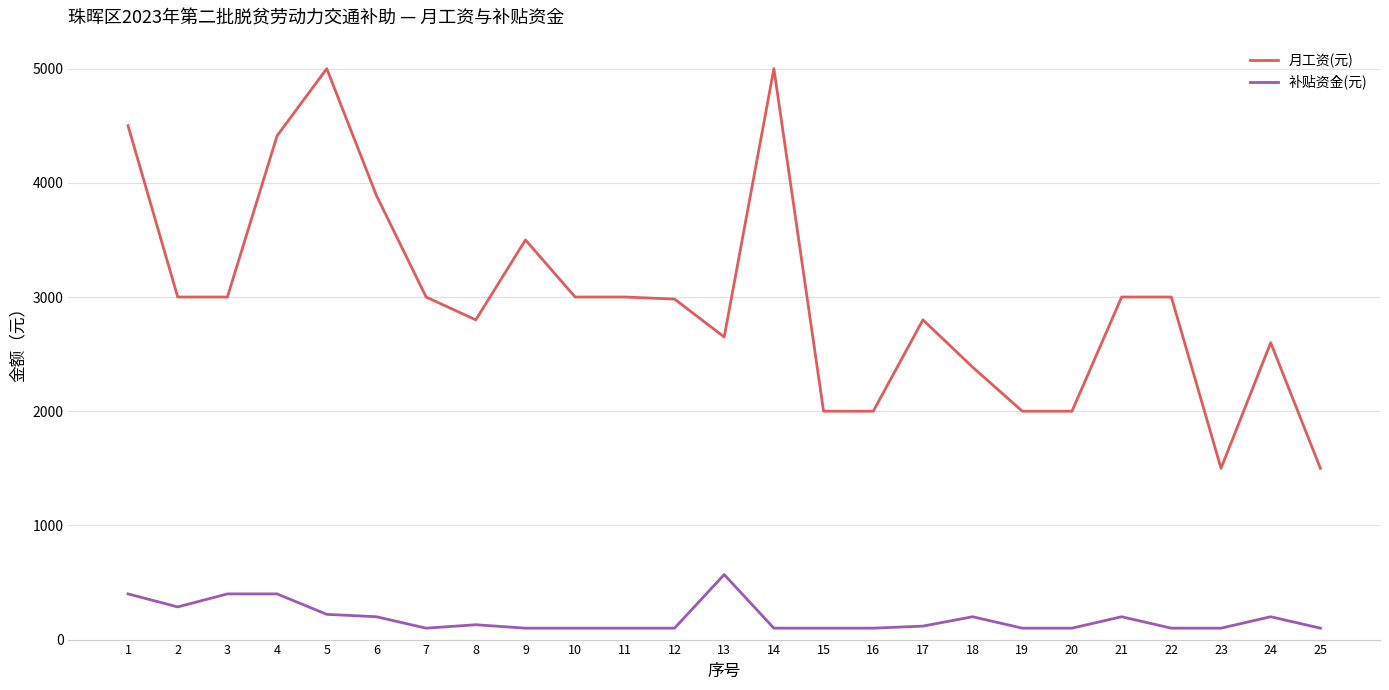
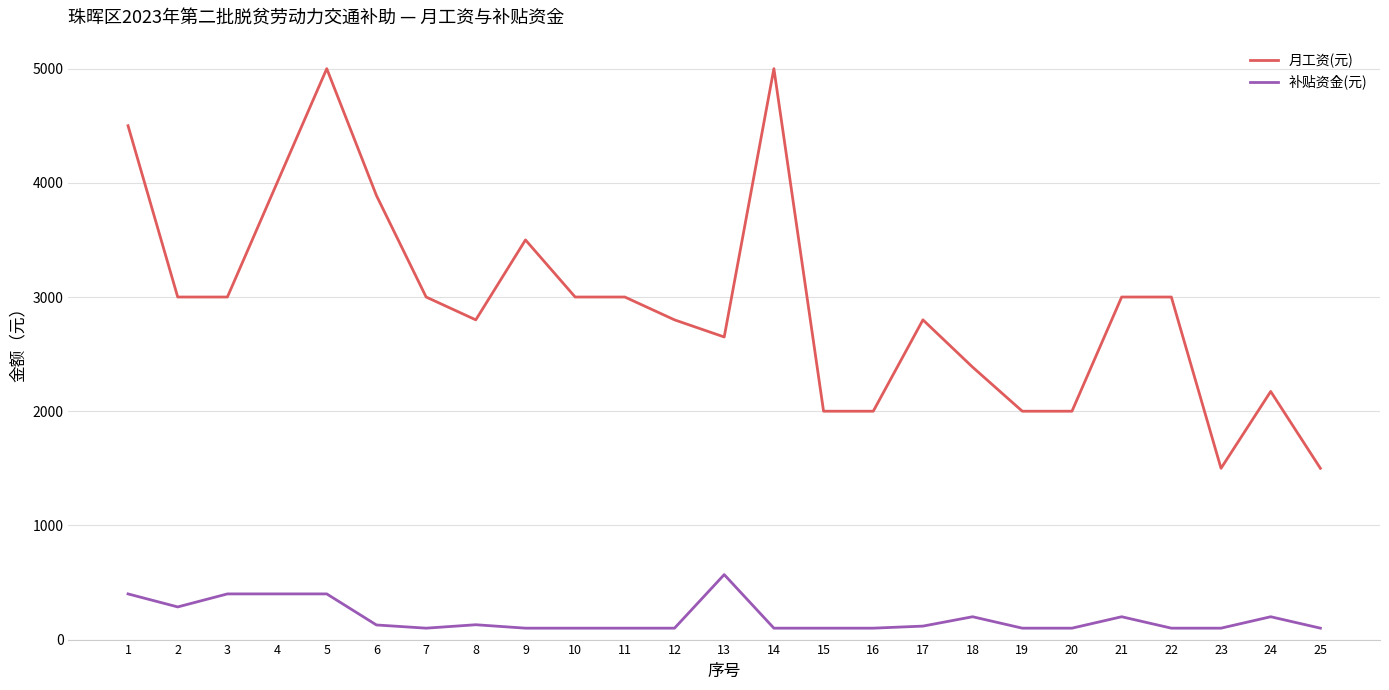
  {
    "月工资(元)": {
      "1": 4500,
      "2": 3000,
      "3": 3000,
-     "4": 4410,
+     "4": 4000,
      "5": 5000,
      "6": 3890,
      "7": 3000,
      "8": 2800,
      "9": 3500,
      "10": 3000,
      "11": 3000,
-     "12": 2980,
+     "12": 2800,
      "13": 2650,
      "14": 5000,
      "15": 2000,
      "16": 2000,
      "17": 2800,
      "18": 2390,
      "19": 2000,
      "20": 2000,
      "21": 3000,
      "22": 3000,
      "23": 1500,
-     "24": 2600,
+     "24": 2170,
      "25": 1500
    },
    "补贴资金(元)": {
      "1": 400,
      "2": 290,
      "3": 400,
      "4": 400,
-     "5": 220,
-     "6": 200,
+     "5": 400,
+     "6": 130,
      "7": 100,
      "8": 130,
      "9": 100,
      "10": 100,
      "11": 100,
      "12": 100,
      "13": 570,
      "14": 100,
      "15": 100,
      "16": 100,
      "17": 120,
      "18": 200,
      "19": 100,
      "20": 100,
      "21": 200,
      "22": 100,
      "23": 100,
      "24": 200,
      "25": 100
    }
  }
